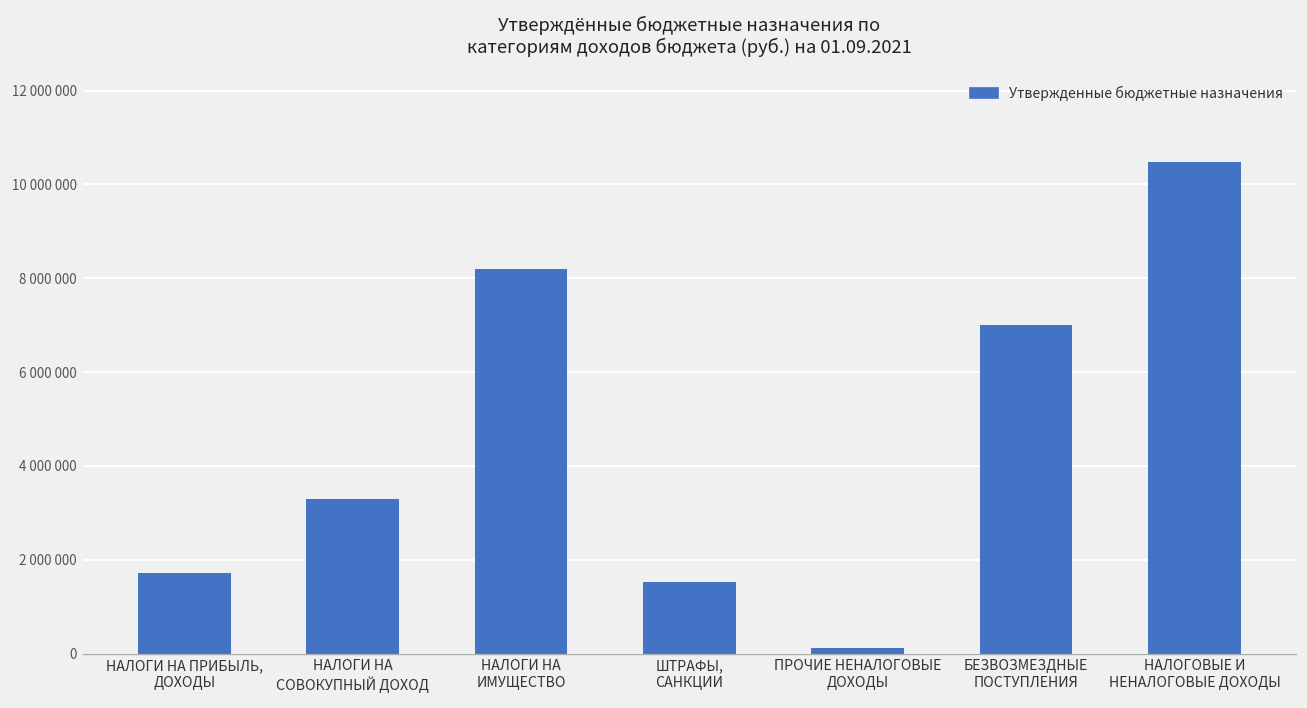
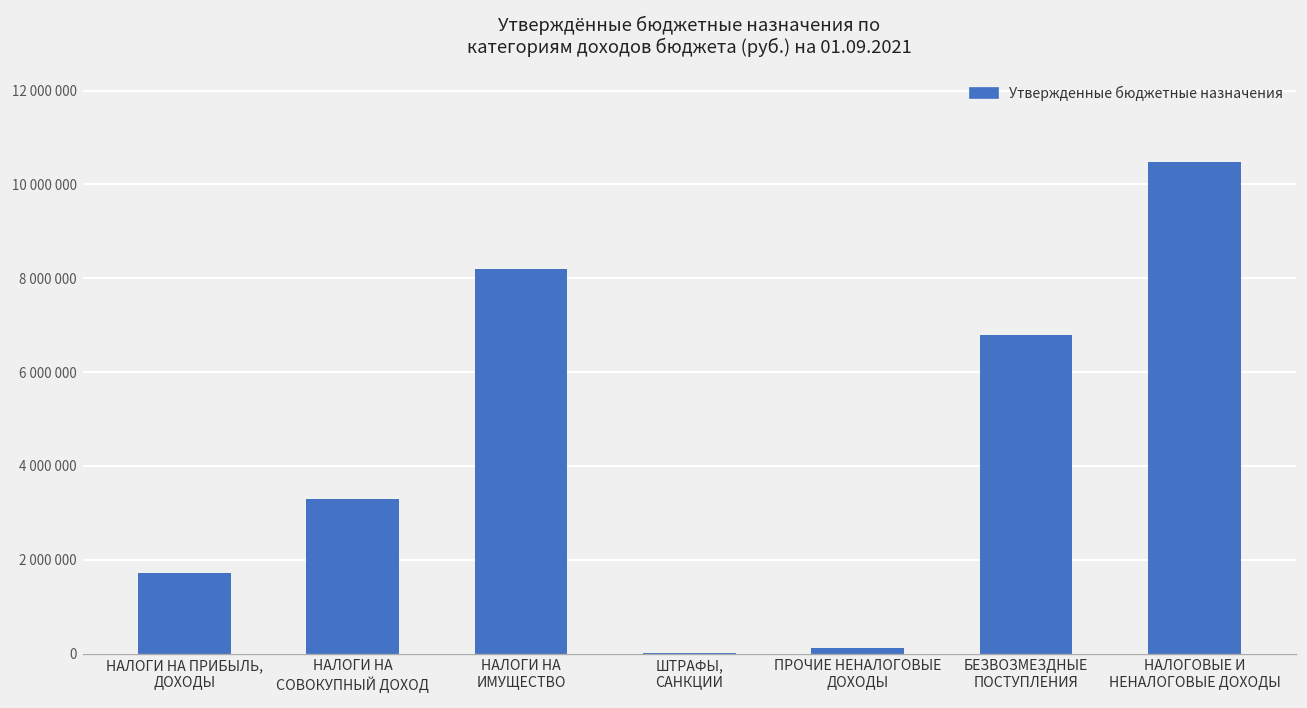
  {
    "НАЛОГИ НА ПРИБЫЛЬ, ДОХОДЫ": 1700000,
    "НАЛОГИ НА СОВОКУПНЫЙ ДОХОД": 3300000,
    "НАЛОГИ НА ИМУЩЕСТВО": 8200000,
-   "ШТРАФЫ, САНКЦИИ": 1500000,
+   "ШТРАФЫ, САНКЦИИ": 0,
    "ПРОЧИЕ НЕНАЛОГОВЫЕ ДОХОДЫ": 100000,
-   "БЕЗВОЗМЕЗДНЫЕ ПОСТУПЛЕНИЯ": 7000000,
+   "БЕЗВОЗМЕЗДНЫЕ ПОСТУПЛЕНИЯ": 6800000,
    "НАЛОГОВЫЕ И НЕНАЛОГОВЫЕ ДОХОДЫ": 10500000
  }
